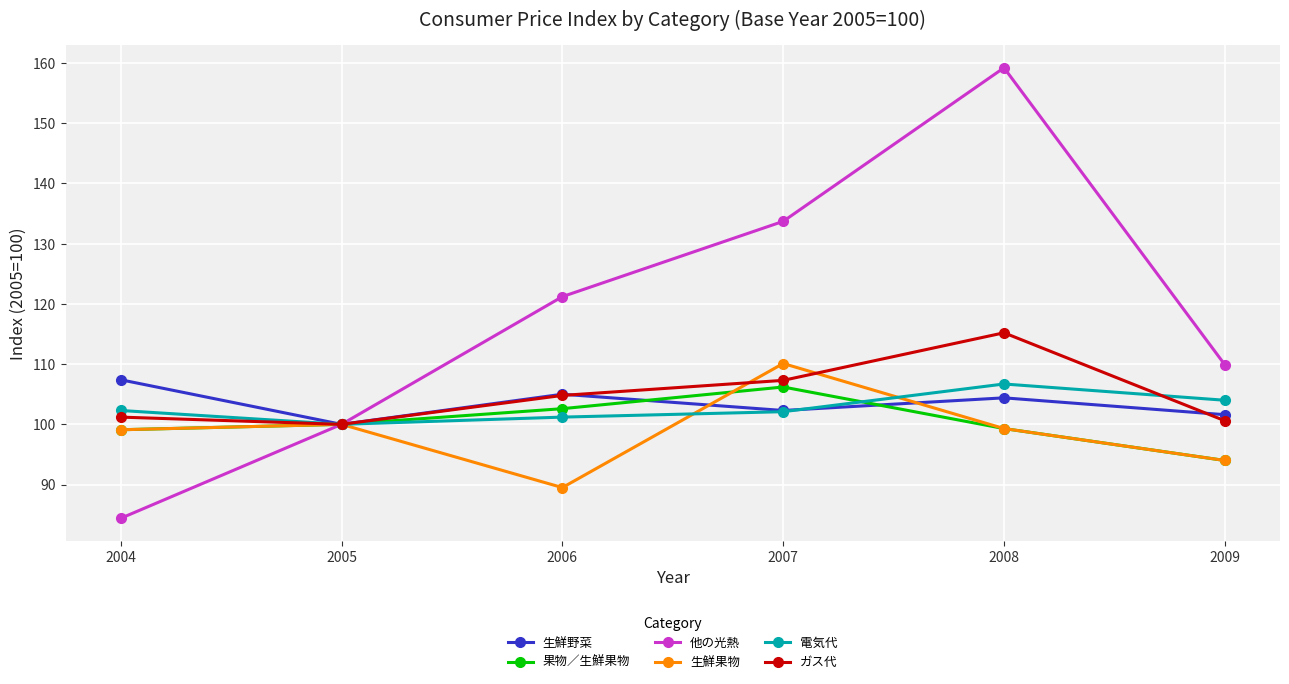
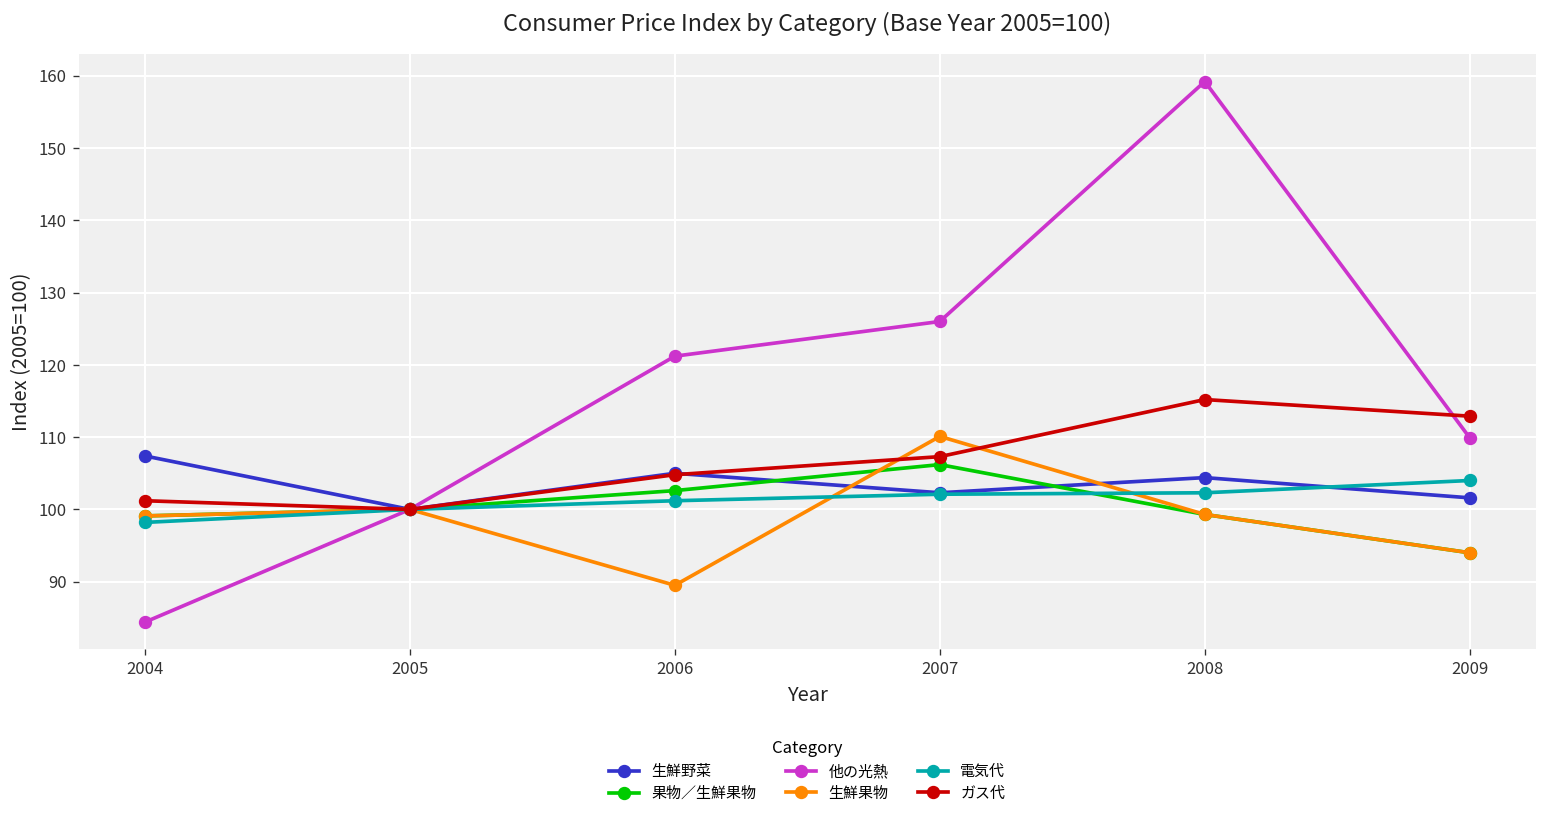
  {
    "生鮮野菜": {
      "2004": 107,
      "2008": 104,
      "2009": 102
    },
    "果物／生鮮果物": {
      "2006": 103,
      "2007": 106
    },
    "他の光熱": {
      "2004": 84,
      "2006": 121,
-     "2007": 134,
+     "2007": 126,
      "2008": 159,
      "2009": 110
    },
    "生鮮果物": {
      "2006": 90,
      "2007": 110
    },
    "電気代": {
-     "2004": 102,
+     "2004": 98,
      "2006": 101,
-     "2008": 107,
+     "2008": 102,
      "2009": 104
    },
    "ガス代": {
      "2004": 101,
      "2007": 107,
      "2008": 115,
-     "2009": 101
+     "2009": 113
    }
  }
